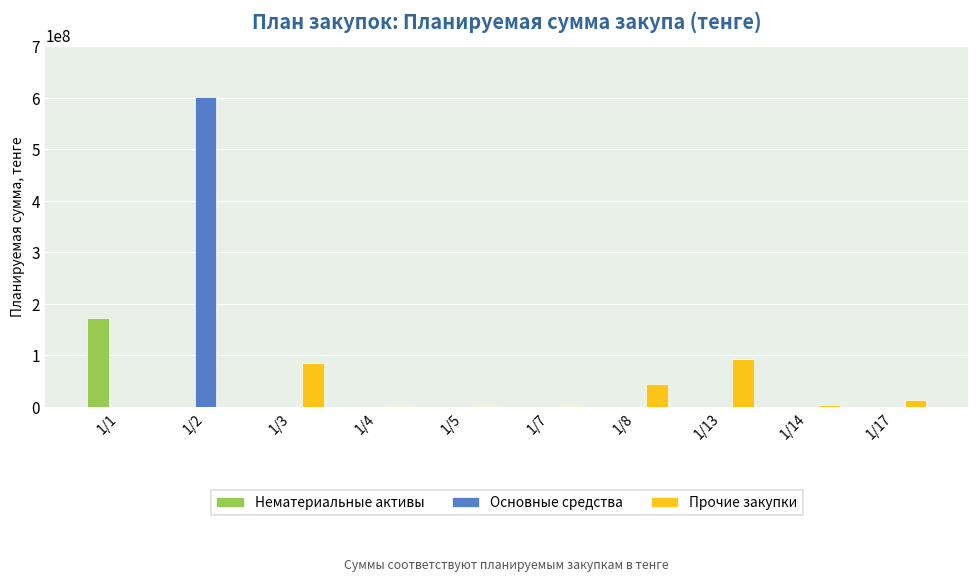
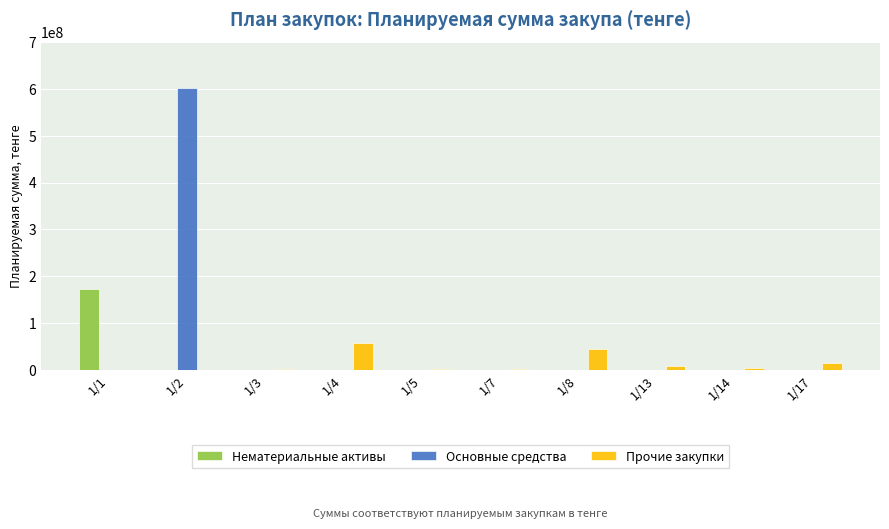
  {
    "Нематериальные активы": {
      "1/1": 170000000,
      "1/2": 0,
      "1/3": 0,
      "1/4": 0,
      "1/5": 0,
      "1/7": 0,
      "1/8": 0,
      "1/13": 0,
      "1/14": 0,
      "1/17": 0
    },
    "Основные средства": {
      "1/1": 0,
      "1/2": 600000000,
      "1/3": 0,
      "1/4": 0,
      "1/5": 0,
      "1/7": 0,
      "1/8": 0,
      "1/13": 0,
      "1/14": 0,
      "1/17": 0
    },
    "Прочие закупки": {
      "1/1": 0,
      "1/2": 0,
-     "1/3": 80000000,
-     "1/4": 0,
+     "1/3": 0,
+     "1/4": 60000000,
      "1/8": 40000000,
-     "1/13": 90000000,
+     "1/13": 10000000,
      "1/17": 10000000
    }
  }
